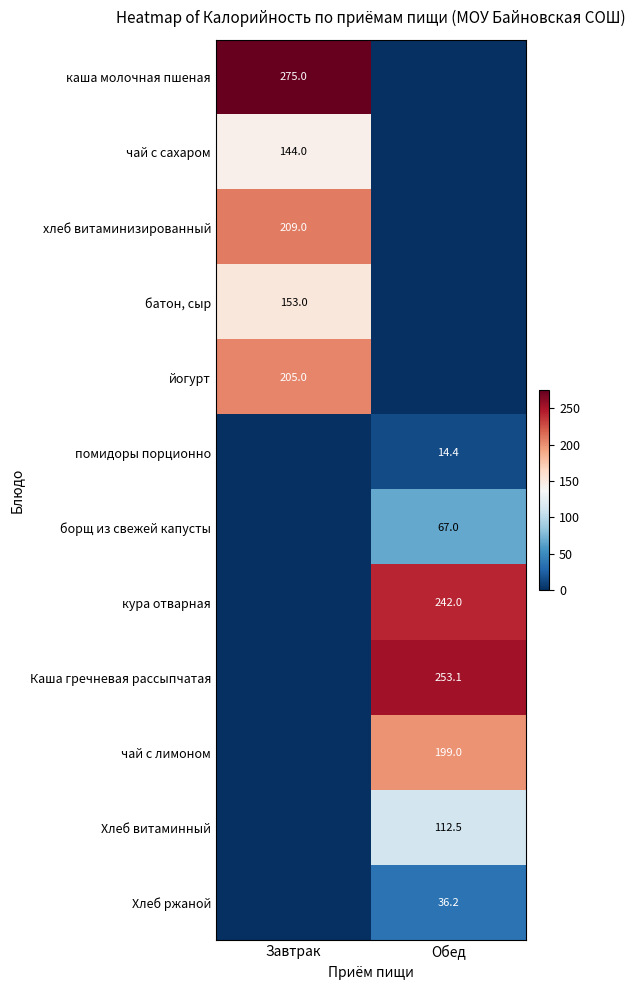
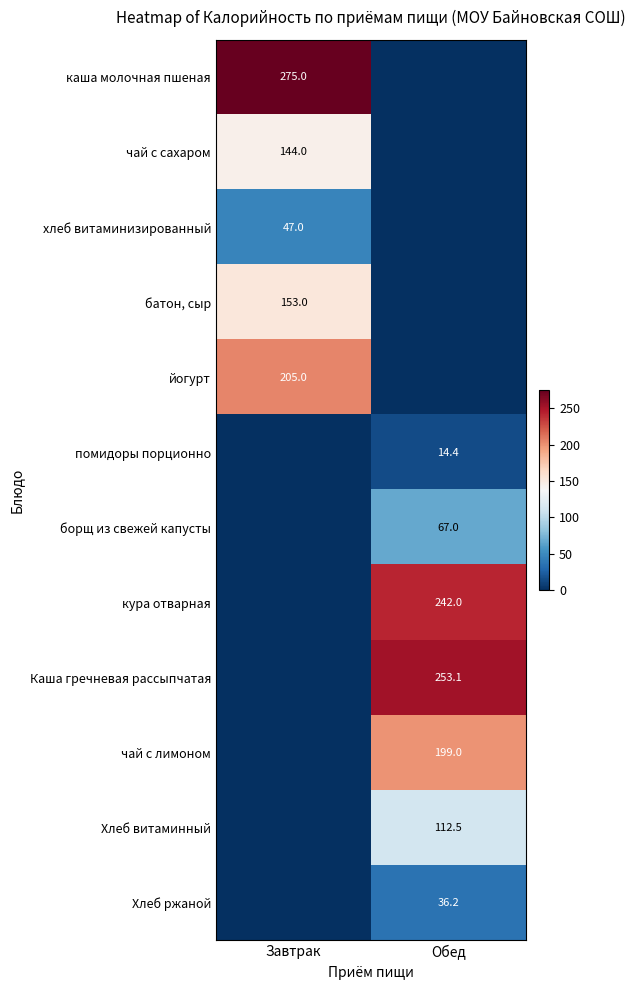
  {
    "каша молочная пшеная": {
      "Завтрак": 275.0
    },
    "чай с сахаром": {
      "Завтрак": 144.0
    },
    "хлеб витаминизированный": {
-     "Завтрак": 209.0
+     "Завтрак": 47.0
    },
    "батон, сыр": {
      "Завтрак": 153.0
    },
    "йогурт": {
      "Завтрак": 205.0
    },
    "помидоры порционно": {
      "Обед": 14.4
    },
    "борщ из свежей капусты": {
      "Обед": 67.0
    },
    "кура отварная": {
      "Обед": 242.0
    },
    "Каша гречневая рассыпчатая": {
      "Обед": 253.1
    },
    "чай с лимоном": {
      "Обед": 199.0
    },
    "Хлеб витаминный": {
      "Обед": 112.5
    },
    "Хлеб ржаной": {
      "Обед": 36.2
    }
  }
